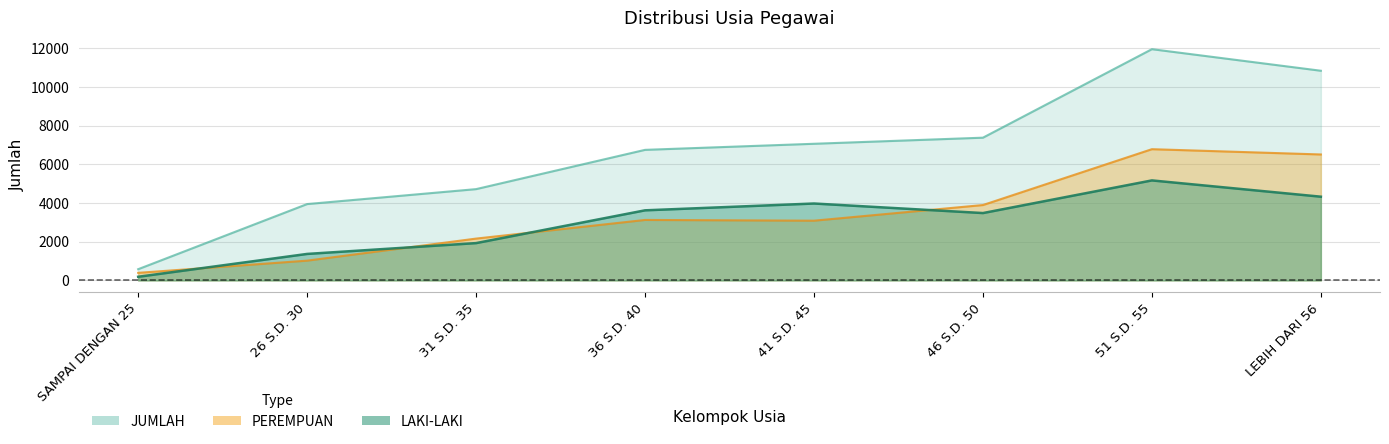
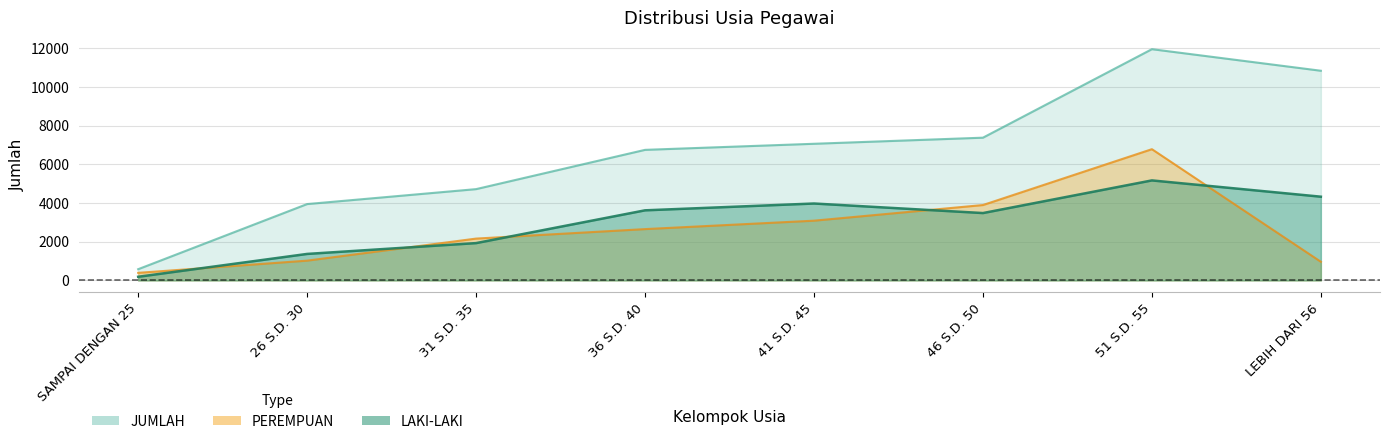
  {
    "PEREMPUAN": {
      "SAMPAI DENGAN 25": 400,
      "26 S.D. 30": 1000,
      "31 S.D. 35": 2200,
-     "36 S.D. 40": 3100,
+     "36 S.D. 40": 2700,
      "41 S.D. 45": 3100,
      "46 S.D. 50": 3900,
      "51 S.D. 55": 6800,
-     "LEBIH DARI 56": 6500
+     "LEBIH DARI 56": 1000
    }
  }
